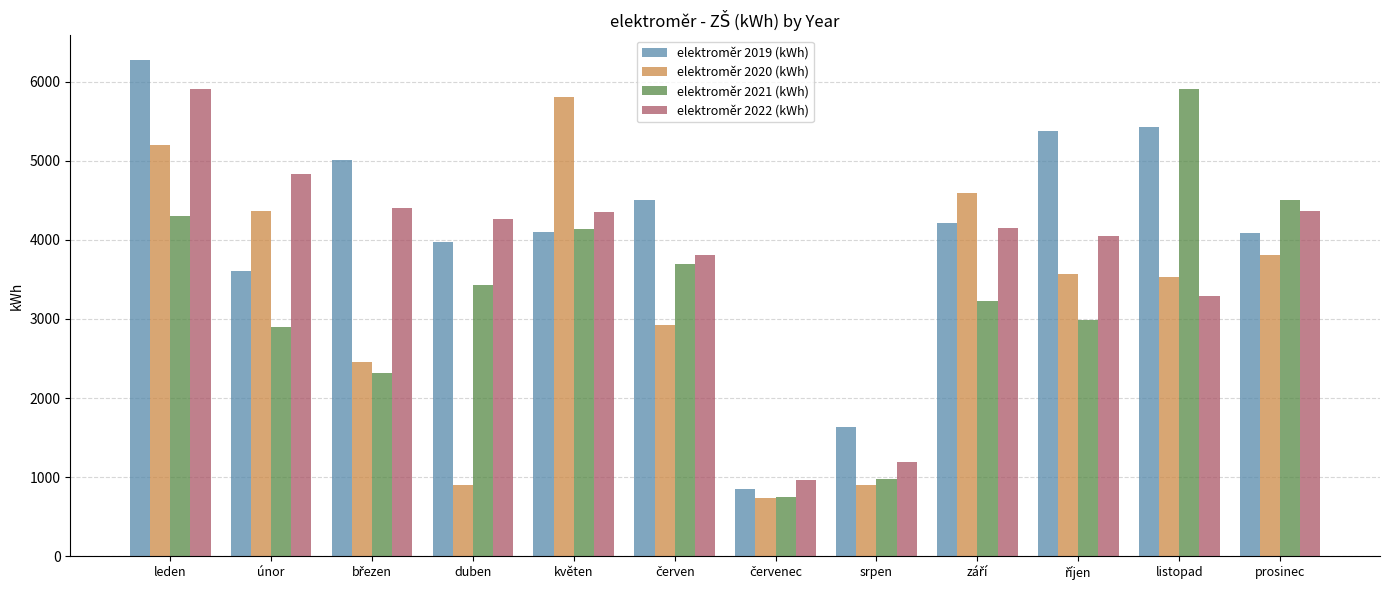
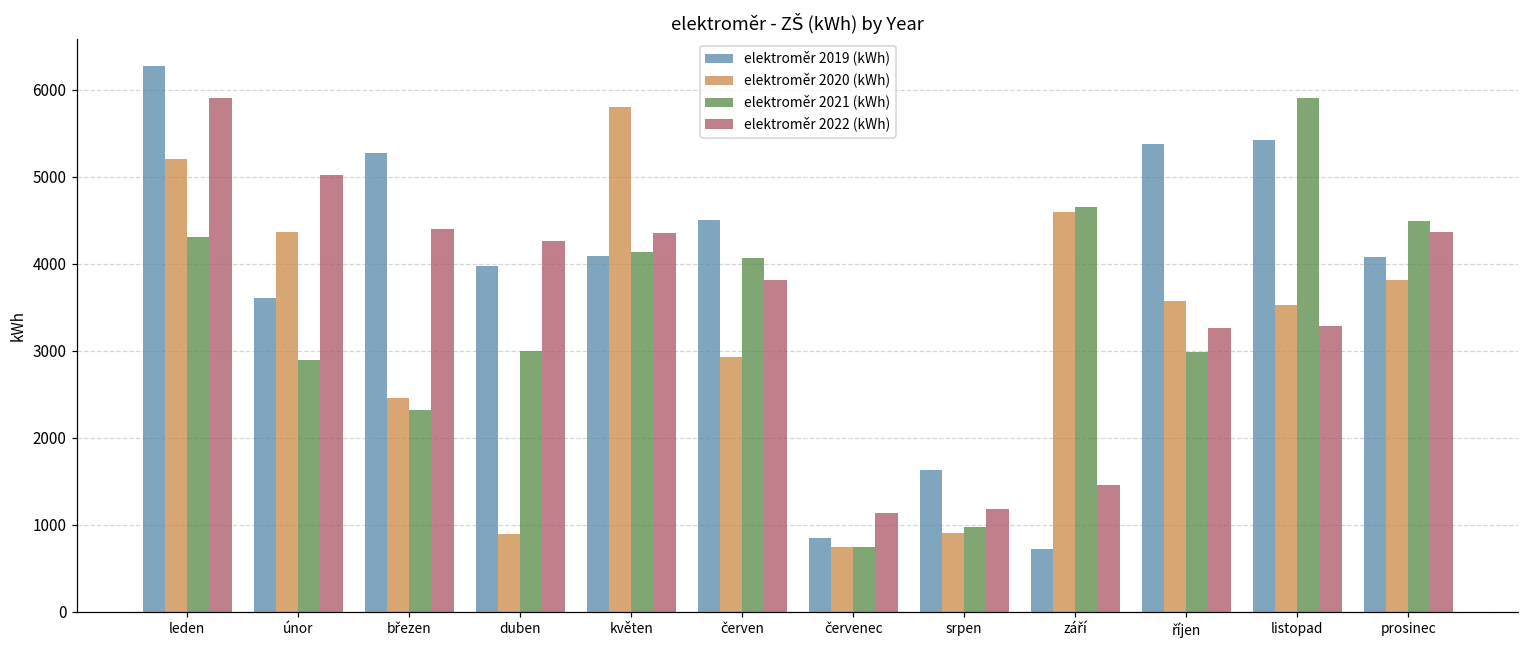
  {
    "elektroměr 2019 (kWh)": {
      "leden": 6300,
      "únor": 3600,
-     "březen": 5000,
+     "březen": 5300,
      "duben": 4000,
      "květen": 4100,
      "červen": 4500,
      "červenec": 900,
      "srpen": 1600,
-     "září": 4200,
+     "září": 700,
      "říjen": 5400,
      "listopad": 5400,
      "prosinec": 4100
    },
    "elektroměr 2020 (kWh)": {
      "leden": 5200,
      "únor": 4400,
      "březen": 2500,
      "duben": 900,
      "květen": 5800,
      "červen": 2900,
      "červenec": 700,
      "srpen": 900,
      "září": 4600,
      "říjen": 3600,
      "listopad": 3500,
      "prosinec": 3800
    },
    "elektroměr 2021 (kWh)": {
      "leden": 4300,
      "únor": 2900,
      "březen": 2300,
-     "duben": 3400,
+     "duben": 3000,
      "květen": 4100,
-     "červen": 3700,
+     "červen": 4100,
      "červenec": 700,
      "srpen": 1000,
-     "září": 3200,
+     "září": 4700,
      "říjen": 3000,
      "listopad": 5900,
      "prosinec": 4500
    },
    "elektroměr 2022 (kWh)": {
      "leden": 5900,
-     "únor": 4800,
+     "únor": 5000,
      "březen": 4400,
      "duben": 4300,
      "květen": 4400,
      "červen": 3800,
-     "červenec": 1000,
+     "červenec": 1100,
      "srpen": 1200,
-     "září": 4100,
-     "říjen": 4000,
+     "září": 1500,
+     "říjen": 3300,
      "listopad": 3300,
      "prosinec": 4400
    }
  }
